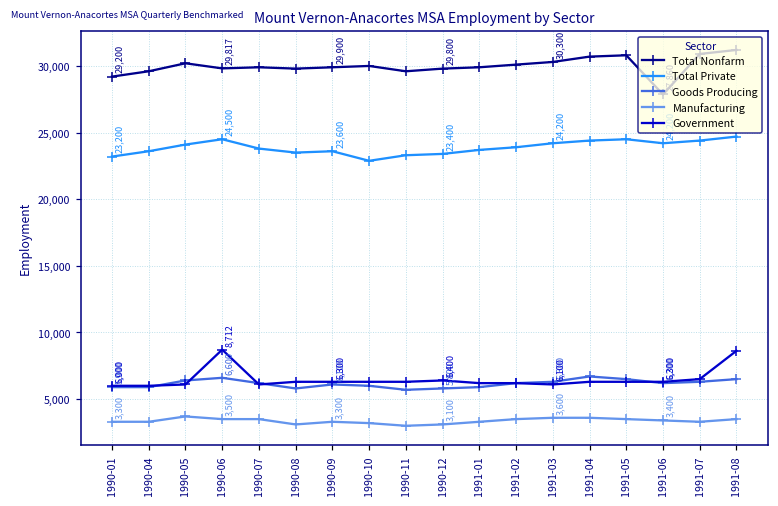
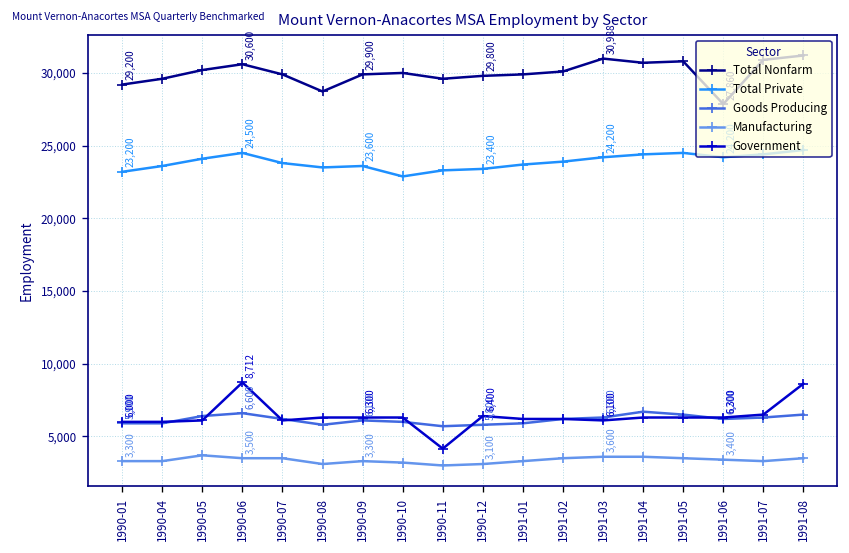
  {
    "Total Nonfarm": {
      "1990-01": "29,200",
-     "1990-06": "29,817",
-     "1990-08": "29,800",
+     "1990-06": "30,600",
+     "1990-08": "28,700",
      "1990-09": "29,900",
      "1990-12": "29,800",
-     "1991-03": "30,300"
+     "1991-03": "30,988"
    },
    "Total Private": {
      "1990-01": "23,200",
      "1990-06": "24,500",
      "1990-09": "23,600",
      "1990-12": "23,400",
      "1991-03": "24,200"
    },
    "Government": {
      "1990-05": "6,100",
      "1990-08": "6,300",
-     "1990-11": "6,300",
+     "1990-11": "4,200",
      "1991-01": "6,200",
      "1991-08": "8,600"
    }
  }
